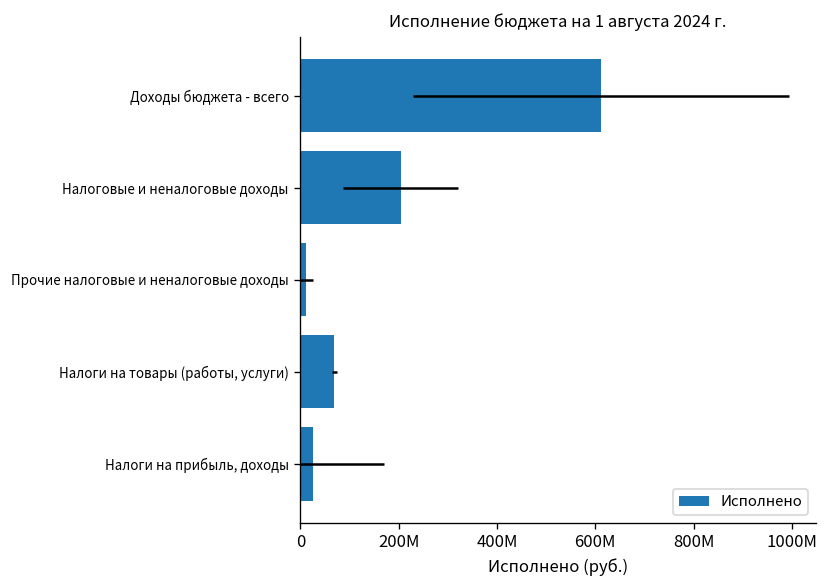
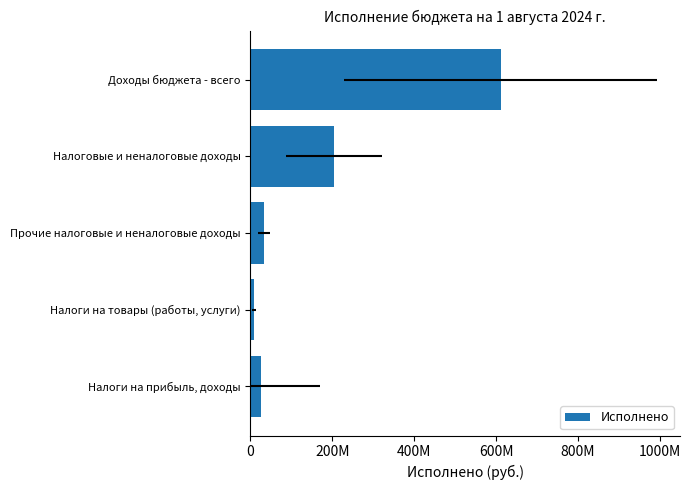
  {
    "Доходы бюджета - всего": 610000000,
    "Налоговые и неналоговые доходы": 200000000,
-   "Прочие налоговые и неналоговые доходы": 10000000,
-   "Налоги на товары (работы, услуги)": 70000000,
+   "Прочие налоговые и неналоговые доходы": 30000000,
+   "Налоги на товары (работы, услуги)": 10000000,
    "Налоги на прибыль, доходы": 30000000
  }
